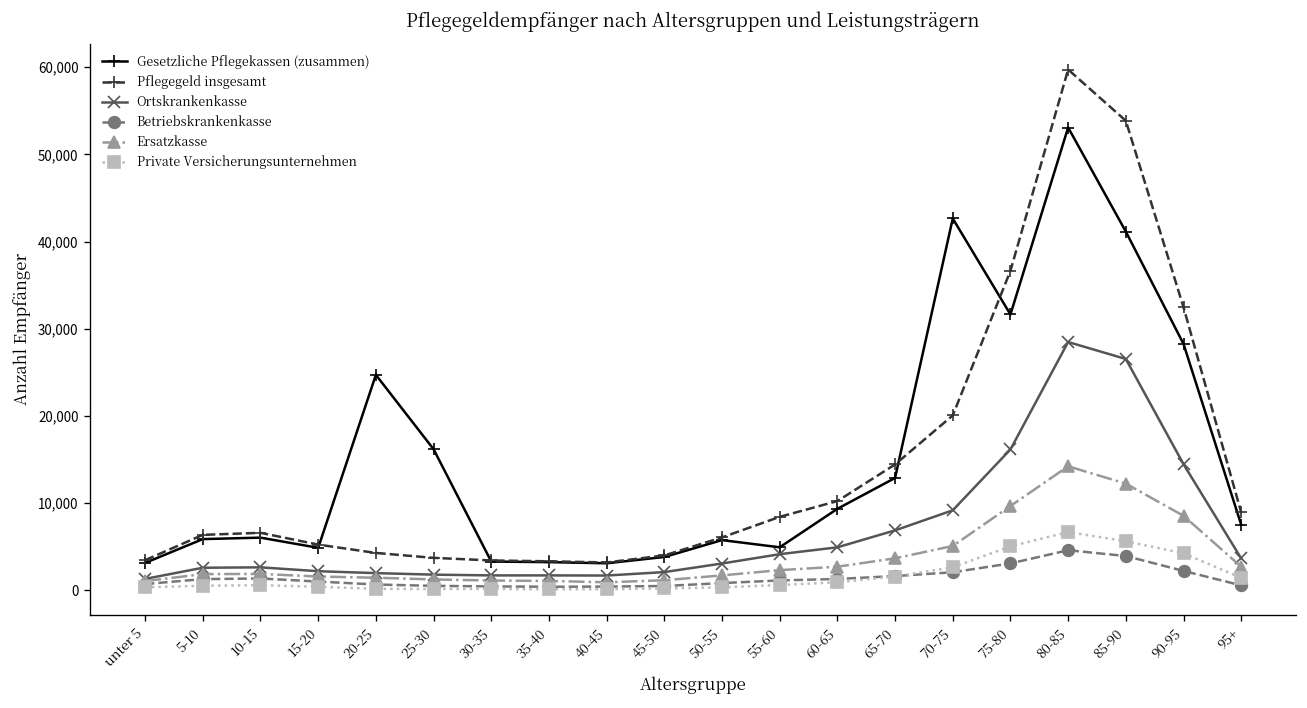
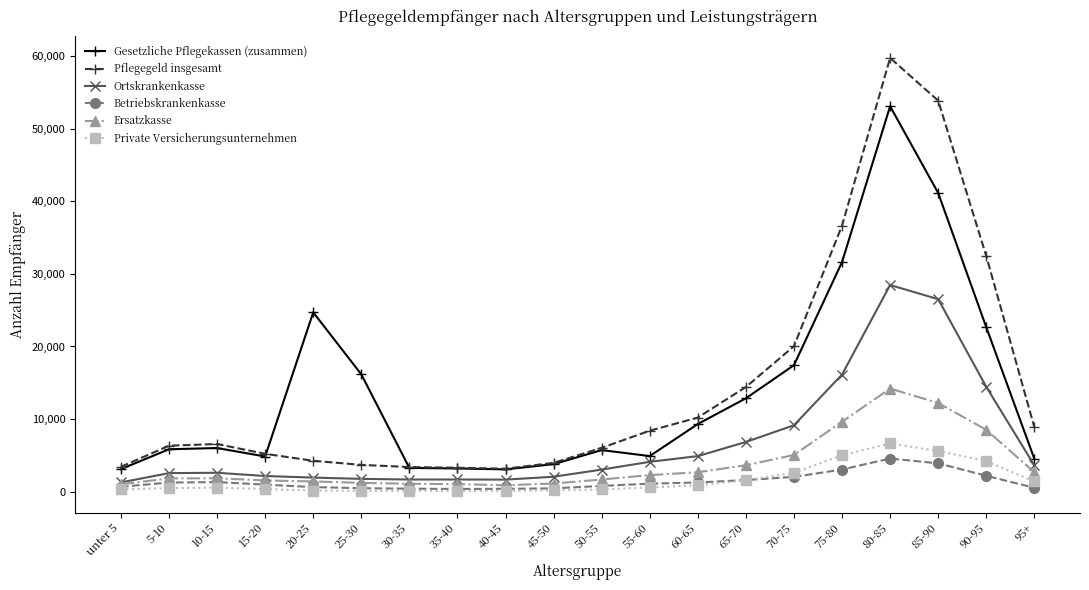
  {
    "Gesetzliche Pflegekassen (zusammen)": {
      "5-10": "6,000",
      "10-15": "6,000",
      "15-20": "5,000",
      "20-25": "25,000",
      "25-30": "16,000",
      "55-60": "5,000",
      "60-65": "9,000",
      "65-70": "13,000",
-     "70-75": "43,000",
+     "70-75": "17,000",
      "75-80": "32,000",
      "80-85": "53,000",
      "85-90": "41,000",
-     "90-95": "28,000",
-     "95+": "7,000"
+     "90-95": "23,000",
+     "95+": "5,000"
    }
  }
